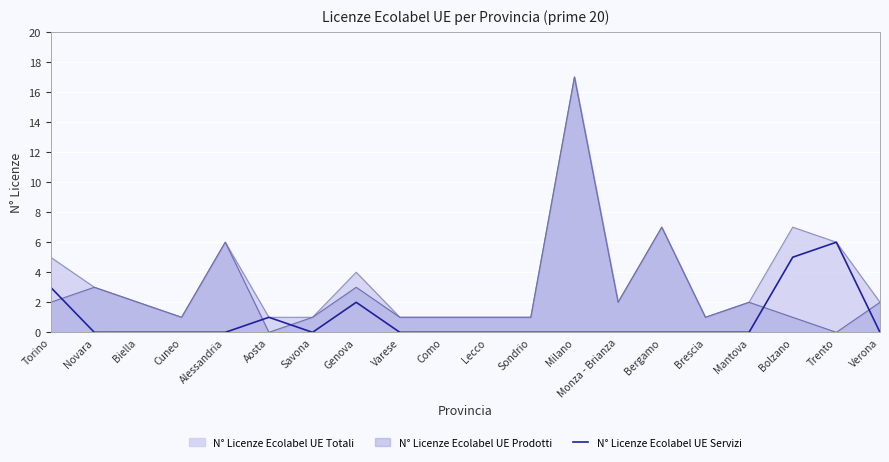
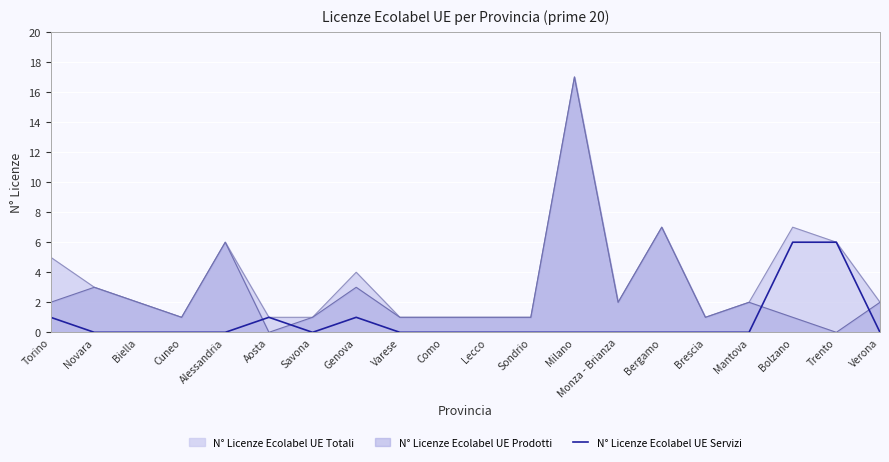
  {
    "N° Licenze Ecolabel UE Servizi": {
-     "Torino": 3,
+     "Torino": 1,
      "Novara": 0,
      "Biella": 0,
      "Cuneo": 0,
      "Alessandria": 0,
      "Savona": 0,
-     "Genova": 2,
+     "Genova": 1,
      "Varese": 0,
      "Como": 0,
      "Lecco": 0,
      "Sondrio": 0,
      "Milano": 0,
      "Monza - Brianza": 0,
      "Bergamo": 0,
      "Brescia": 0,
      "Mantova": 0,
-     "Bolzano": 5,
+     "Bolzano": 6,
      "Verona": 0
    }
  }
